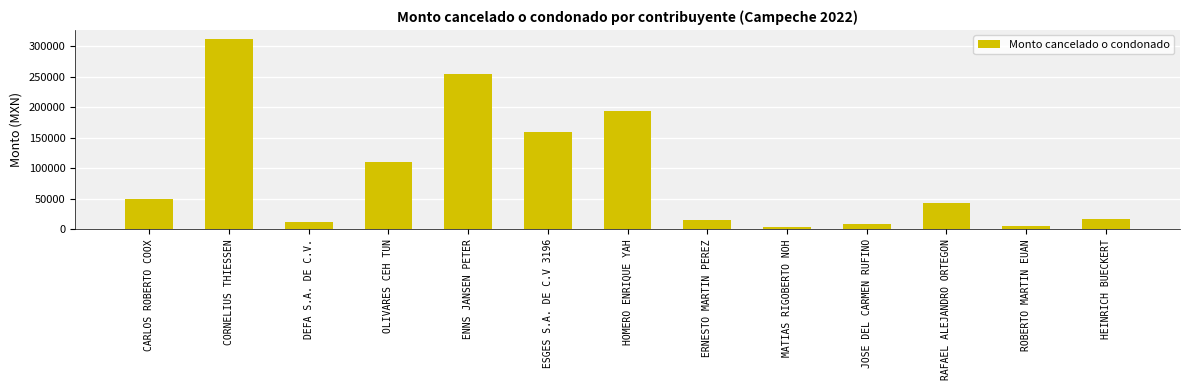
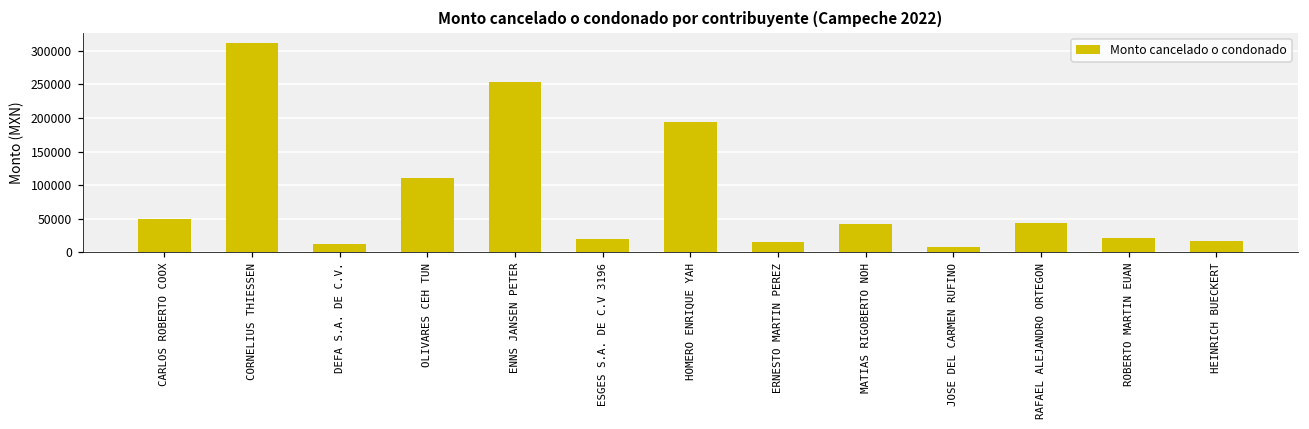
  {
    "CARLOS ROBERTO COOX": 50000,
    "CORNELIUS THIESSEN": 310000,
    "DEFA S.A. DE C.V.": 10000,
    "OLIVARES CEH TUN": 110000,
    "ENNS JANSEN PETER": 250000,
-   "ESGES S.A. DE C.V 3196": 160000,
+   "ESGES S.A. DE C.V 3196": 20000,
    "HOMERO ENRIQUE YAH": 190000,
    "ERNESTO MARTIN PEREZ": 20000,
-   "MATIAS RIGOBERTO NOH": 0,
+   "MATIAS RIGOBERTO NOH": 40000,
    "JOSE DEL CARMEN RUFINO": 10000,
    "RAFAEL ALEJANDRO ORTEGON": 40000,
-   "ROBERTO MARTIN EUAN": 10000,
+   "ROBERTO MARTIN EUAN": 20000,
    "HEINRICH BUECKERT": 20000
  }
